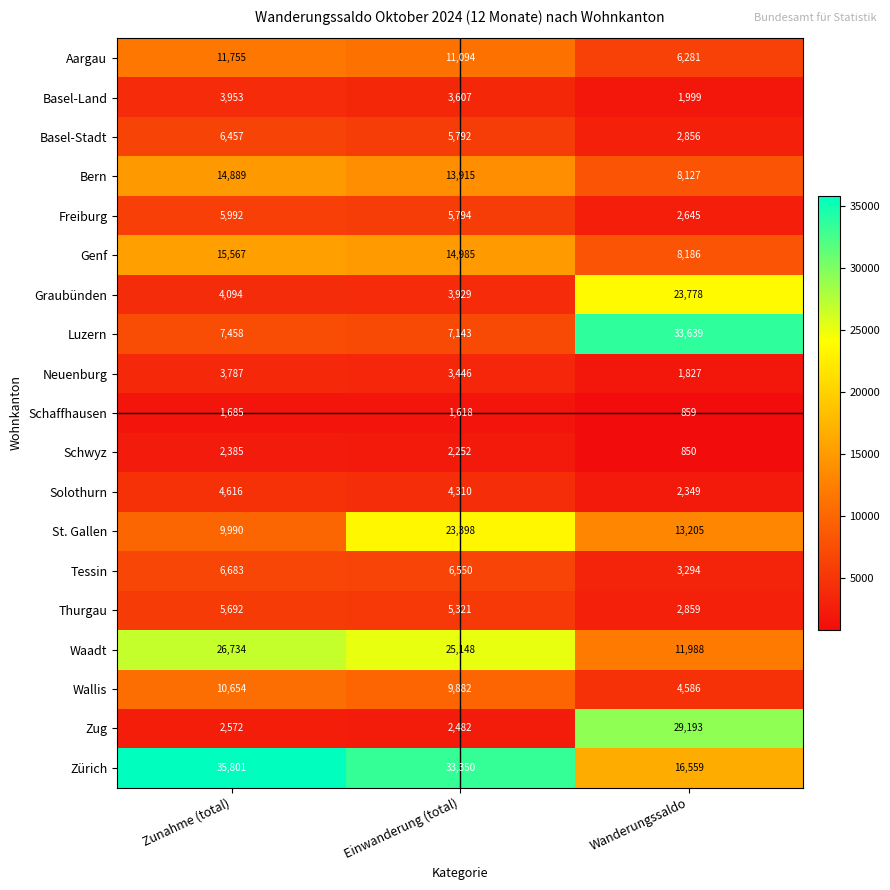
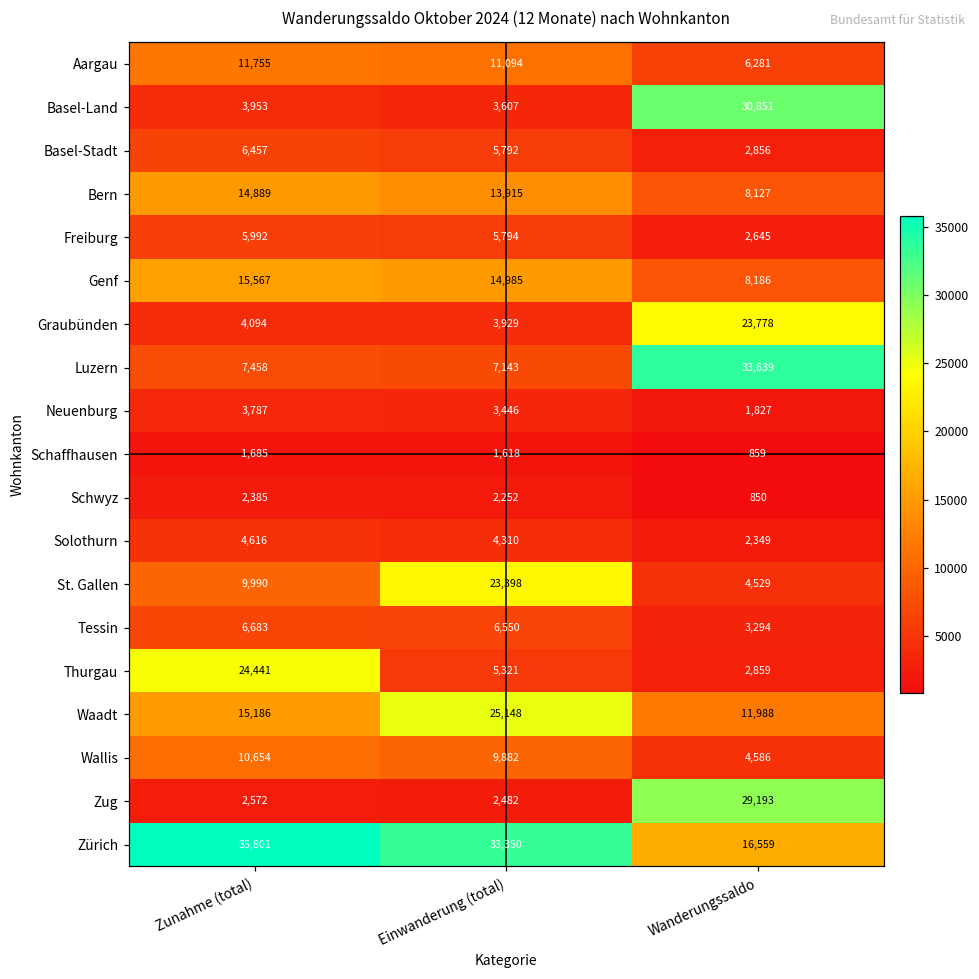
  {
    "Aargau": {
      "Zunahme (total)": "11,755",
      "Einwanderung (total)": "11,094",
      "Wanderungssaldo": "6,281"
    },
    "Basel-Land": {
      "Zunahme (total)": "3,953",
      "Einwanderung (total)": "3,607",
-     "Wanderungssaldo": "1,999"
+     "Wanderungssaldo": "30,851"
    },
    "Basel-Stadt": {
      "Zunahme (total)": "6,457",
      "Einwanderung (total)": "5,792",
      "Wanderungssaldo": "2,856"
    },
    "Bern": {
      "Zunahme (total)": "14,889",
      "Einwanderung (total)": "13,915",
      "Wanderungssaldo": "8,127"
    },
    "Freiburg": {
      "Zunahme (total)": "5,992",
      "Einwanderung (total)": "5,794",
      "Wanderungssaldo": "2,645"
    },
    "Genf": {
      "Zunahme (total)": "15,567",
      "Einwanderung (total)": "14,985",
      "Wanderungssaldo": "8,186"
    },
    "Graubünden": {
      "Zunahme (total)": "4,094",
      "Einwanderung (total)": "3,929",
      "Wanderungssaldo": "23,778"
    },
    "Luzern": {
      "Zunahme (total)": "7,458",
      "Einwanderung (total)": "7,143",
      "Wanderungssaldo": "33,639"
    },
    "Neuenburg": {
      "Zunahme (total)": "3,787",
      "Einwanderung (total)": "3,446",
      "Wanderungssaldo": "1,827"
    },
    "Schaffhausen": {
      "Zunahme (total)": "1,685",
      "Einwanderung (total)": "1,618",
      "Wanderungssaldo": "859"
    },
    "Schwyz": {
      "Zunahme (total)": "2,385",
      "Einwanderung (total)": "2,252",
      "Wanderungssaldo": "850"
    },
    "Solothurn": {
      "Zunahme (total)": "4,616",
      "Einwanderung (total)": "4,310",
      "Wanderungssaldo": "2,349"
    },
    "St. Gallen": {
      "Zunahme (total)": "9,990",
      "Einwanderung (total)": "23,398",
-     "Wanderungssaldo": "13,205"
+     "Wanderungssaldo": "4,529"
    },
    "Tessin": {
      "Zunahme (total)": "6,683",
      "Einwanderung (total)": "6,550",
      "Wanderungssaldo": "3,294"
    },
    "Thurgau": {
-     "Zunahme (total)": "5,692",
+     "Zunahme (total)": "24,441",
      "Einwanderung (total)": "5,321",
      "Wanderungssaldo": "2,859"
    },
    "Waadt": {
-     "Zunahme (total)": "26,734",
+     "Zunahme (total)": "15,186",
      "Einwanderung (total)": "25,148",
      "Wanderungssaldo": "11,988"
    },
    "Wallis": {
      "Zunahme (total)": "10,654",
      "Einwanderung (total)": "9,882",
      "Wanderungssaldo": "4,586"
    },
    "Zug": {
      "Zunahme (total)": "2,572",
      "Einwanderung (total)": "2,482",
      "Wanderungssaldo": "29,193"
    },
    "Zürich": {
      "Zunahme (total)": "35,801",
      "Einwanderung (total)": "33,350",
      "Wanderungssaldo": "16,559"
    }
  }
